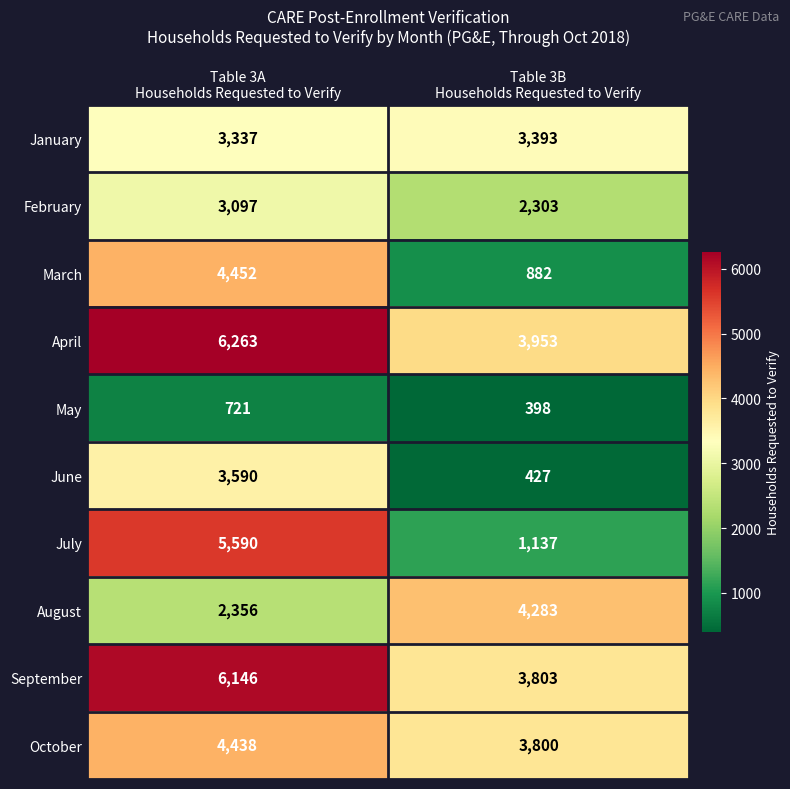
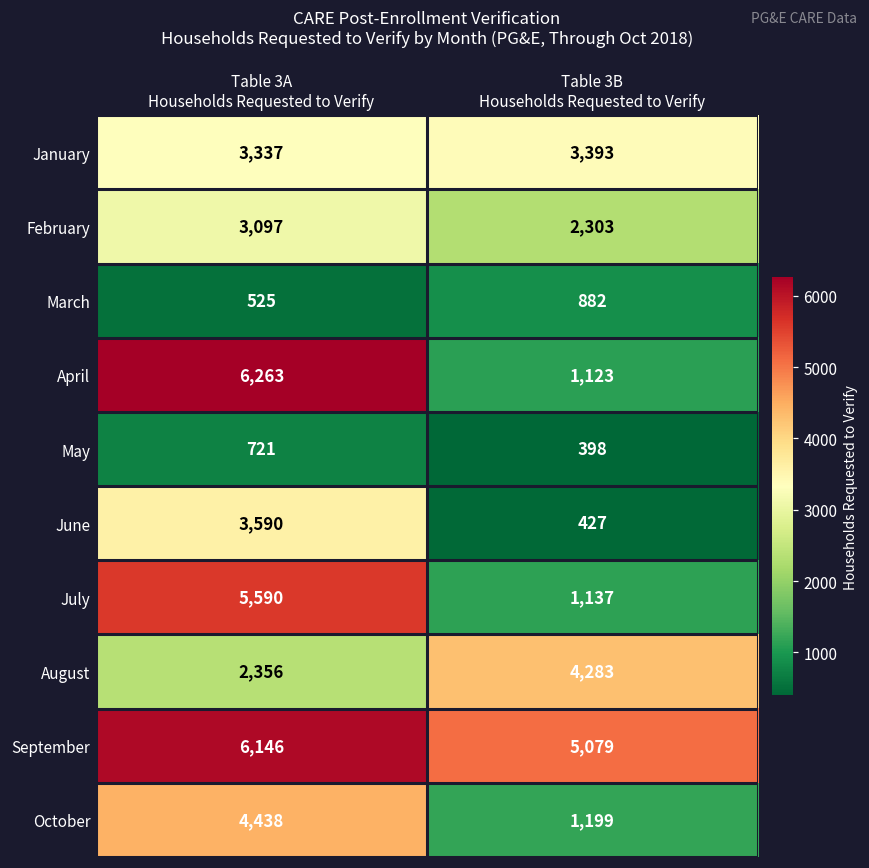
  {
    "January": {
      "Table 3A Households Requested to Verify": "3,337",
      "Table 3B Households Requested to Verify": "3,393"
    },
    "February": {
      "Table 3A Households Requested to Verify": "3,097",
      "Table 3B Households Requested to Verify": "2,303"
    },
    "March": {
-     "Table 3A Households Requested to Verify": "4,452",
+     "Table 3A Households Requested to Verify": "525",
      "Table 3B Households Requested to Verify": "882"
    },
    "April": {
      "Table 3A Households Requested to Verify": "6,263",
-     "Table 3B Households Requested to Verify": "3,953"
+     "Table 3B Households Requested to Verify": "1,123"
    },
    "May": {
      "Table 3A Households Requested to Verify": "721",
      "Table 3B Households Requested to Verify": "398"
    },
    "June": {
      "Table 3A Households Requested to Verify": "3,590",
      "Table 3B Households Requested to Verify": "427"
    },
    "July": {
      "Table 3A Households Requested to Verify": "5,590",
      "Table 3B Households Requested to Verify": "1,137"
    },
    "August": {
      "Table 3A Households Requested to Verify": "2,356",
      "Table 3B Households Requested to Verify": "4,283"
    },
    "September": {
      "Table 3A Households Requested to Verify": "6,146",
-     "Table 3B Households Requested to Verify": "3,803"
+     "Table 3B Households Requested to Verify": "5,079"
    },
    "October": {
      "Table 3A Households Requested to Verify": "4,438",
-     "Table 3B Households Requested to Verify": "3,800"
+     "Table 3B Households Requested to Verify": "1,199"
    }
  }
